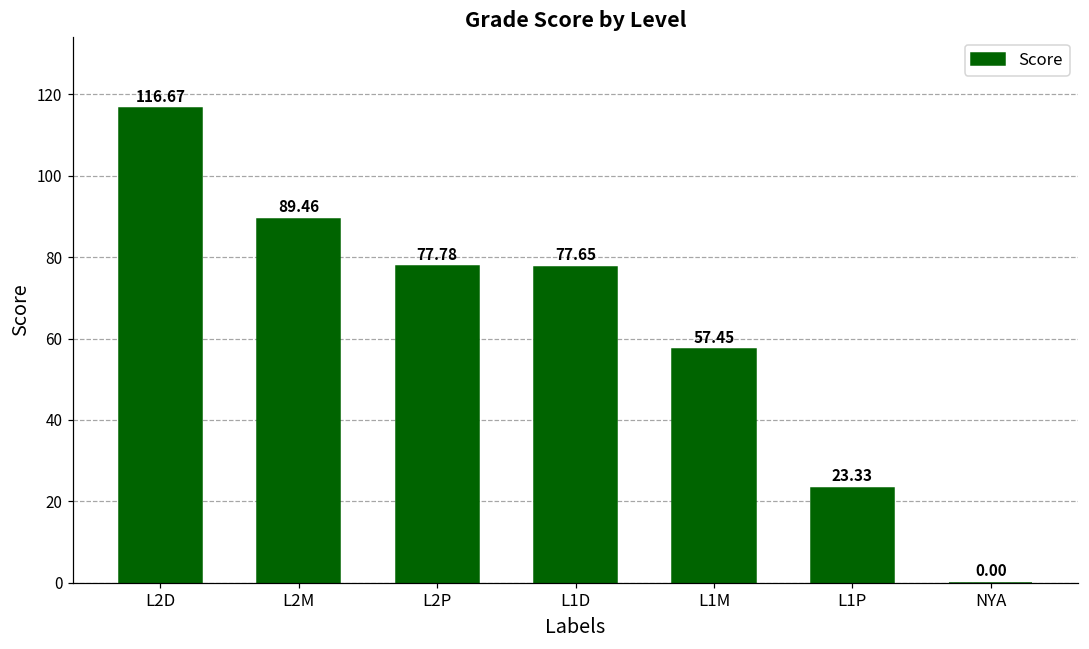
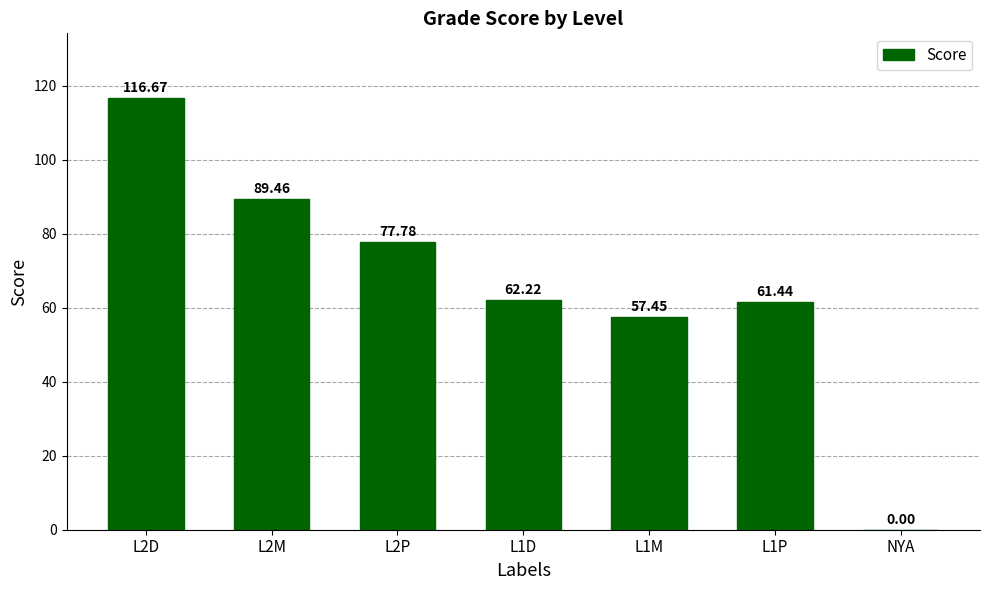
  {
    "L2D": 116.67,
    "L2M": 89.46,
    "L2P": 77.78,
-   "L1D": 77.65,
+   "L1D": 62.22,
    "L1M": 57.45,
-   "L1P": 23.33,
+   "L1P": 61.44,
    "NYA": 0.00
  }
